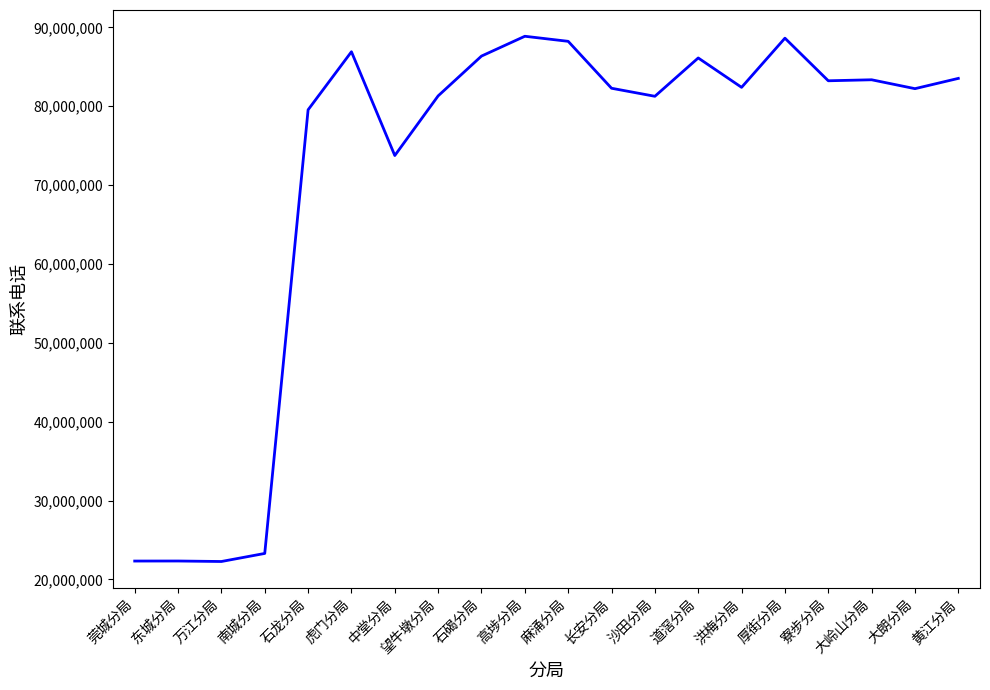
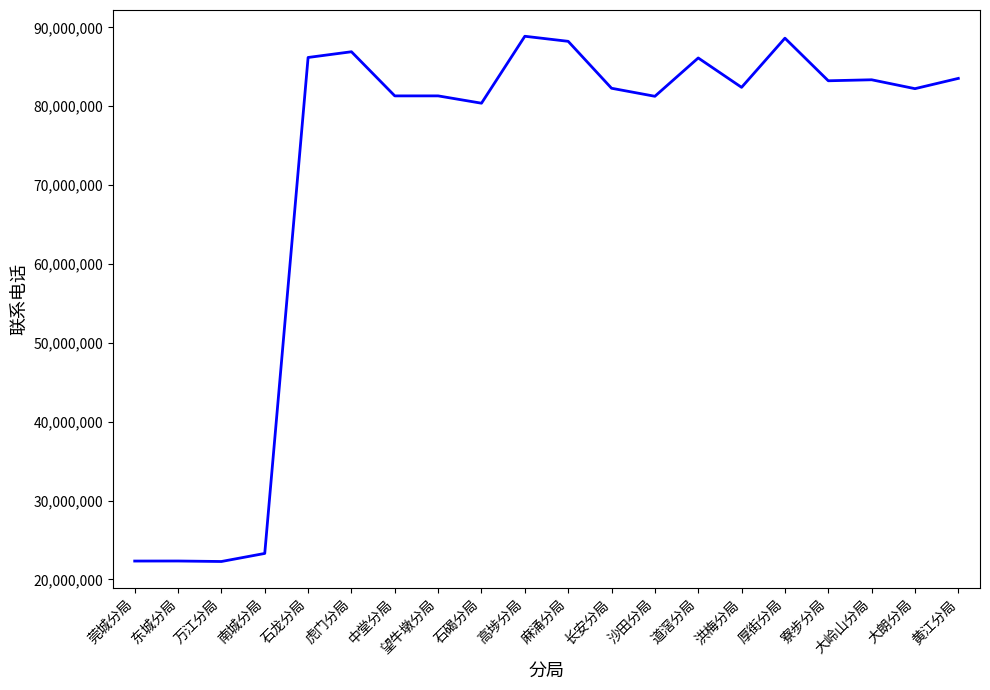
  {
    "莞城分局": "22,000,000",
    "东城分局": "22,000,000",
    "万江分局": "22,000,000",
    "南城分局": "23,000,000",
-   "石龙分局": "80,000,000",
+   "石龙分局": "86,000,000",
    "虎门分局": "87,000,000",
-   "中堂分局": "74,000,000",
+   "中堂分局": "81,000,000",
    "望牛墩分局": "81,000,000",
-   "石碣分局": "86,000,000",
+   "石碣分局": "80,000,000",
    "高埗分局": "89,000,000",
    "麻涌分局": "88,000,000",
    "长安分局": "82,000,000",
    "沙田分局": "81,000,000",
    "道滘分局": "86,000,000",
    "洪梅分局": "82,000,000",
    "厚街分局": "89,000,000",
    "寮步分局": "83,000,000",
    "大岭山分局": "83,000,000",
    "大朗分局": "82,000,000",
    "黄江分局": "84,000,000"
  }
